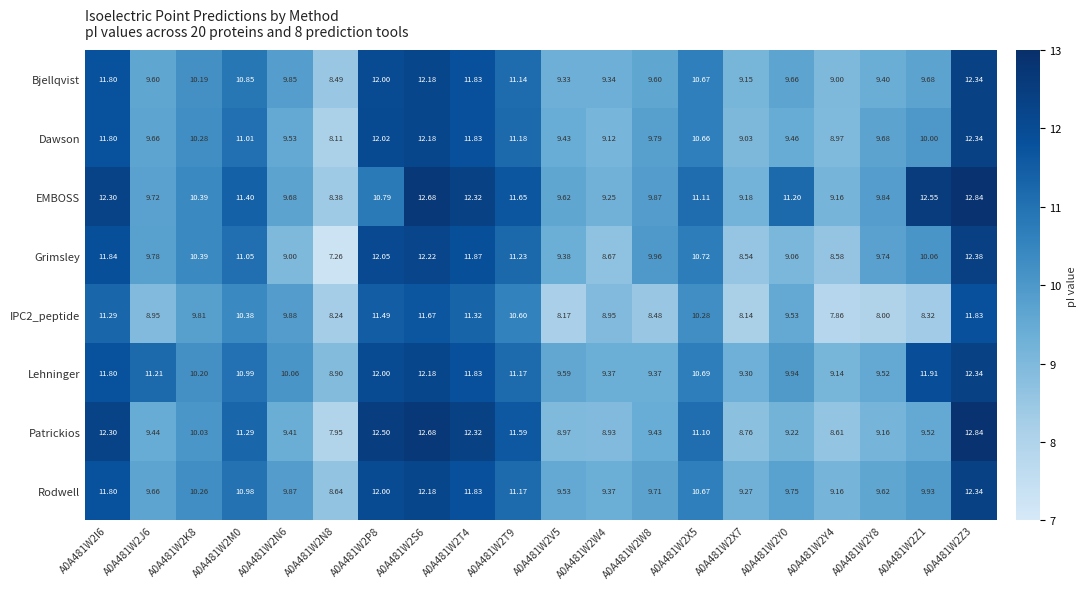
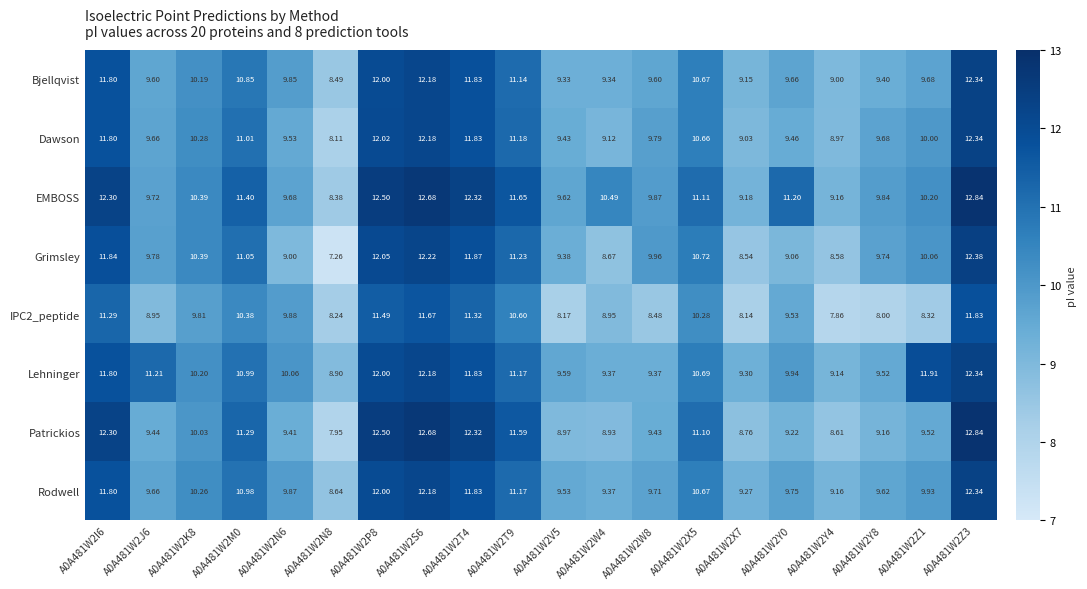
  {
    "Bjellqvist": {
      "A0A481W2I6": 11.80,
      "A0A481W2J6": 9.60,
      "A0A481W2K8": 10.19,
      "A0A481W2M0": 10.85,
      "A0A481W2N6": 9.85,
      "A0A481W2N8": 8.49,
      "A0A481W2P8": 12.00,
      "A0A481W2S6": 12.18,
      "A0A481W2T4": 11.83,
      "A0A481W2T9": 11.14,
      "A0A481W2V5": 9.33,
      "A0A481W2W4": 9.34,
      "A0A481W2W8": 9.60,
      "A0A481W2X5": 10.67,
      "A0A481W2X7": 9.15,
      "A0A481W2Y0": 9.66,
      "A0A481W2Y4": 9.00,
      "A0A481W2Y8": 9.40,
      "A0A481W2Z1": 9.68,
      "A0A481W2Z3": 12.34
    },
    "Dawson": {
      "A0A481W2I6": 11.80,
      "A0A481W2J6": 9.66,
      "A0A481W2K8": 10.28,
      "A0A481W2M0": 11.01,
      "A0A481W2N6": 9.53,
      "A0A481W2N8": 8.11,
      "A0A481W2P8": 12.02,
      "A0A481W2S6": 12.18,
      "A0A481W2T4": 11.83,
      "A0A481W2T9": 11.18,
      "A0A481W2V5": 9.43,
      "A0A481W2W4": 9.12,
      "A0A481W2W8": 9.79,
      "A0A481W2X5": 10.66,
      "A0A481W2X7": 9.03,
      "A0A481W2Y0": 9.46,
      "A0A481W2Y4": 8.97,
      "A0A481W2Y8": 9.68,
      "A0A481W2Z1": 10.00,
      "A0A481W2Z3": 12.34
    },
    "EMBOSS": {
      "A0A481W2I6": 12.30,
      "A0A481W2J6": 9.72,
      "A0A481W2K8": 10.39,
      "A0A481W2M0": 11.40,
      "A0A481W2N6": 9.68,
      "A0A481W2N8": 8.38,
-     "A0A481W2P8": 10.79,
+     "A0A481W2P8": 12.50,
      "A0A481W2S6": 12.68,
      "A0A481W2T4": 12.32,
      "A0A481W2T9": 11.65,
      "A0A481W2V5": 9.62,
-     "A0A481W2W4": 9.25,
+     "A0A481W2W4": 10.49,
      "A0A481W2W8": 9.87,
      "A0A481W2X5": 11.11,
      "A0A481W2X7": 9.18,
      "A0A481W2Y0": 11.20,
      "A0A481W2Y4": 9.16,
      "A0A481W2Y8": 9.84,
-     "A0A481W2Z1": 12.55,
+     "A0A481W2Z1": 10.20,
      "A0A481W2Z3": 12.84
    },
    "Grimsley": {
      "A0A481W2I6": 11.84,
      "A0A481W2J6": 9.78,
      "A0A481W2K8": 10.39,
      "A0A481W2M0": 11.05,
      "A0A481W2N6": 9.00,
      "A0A481W2N8": 7.26,
      "A0A481W2P8": 12.05,
      "A0A481W2S6": 12.22,
      "A0A481W2T4": 11.87,
      "A0A481W2T9": 11.23,
      "A0A481W2V5": 9.38,
      "A0A481W2W4": 8.67,
      "A0A481W2W8": 9.96,
      "A0A481W2X5": 10.72,
      "A0A481W2X7": 8.54,
      "A0A481W2Y0": 9.06,
      "A0A481W2Y4": 8.58,
      "A0A481W2Y8": 9.74,
      "A0A481W2Z1": 10.06,
      "A0A481W2Z3": 12.38
    },
    "IPC2_peptide": {
      "A0A481W2I6": 11.29,
      "A0A481W2J6": 8.95,
      "A0A481W2K8": 9.81,
      "A0A481W2M0": 10.38,
      "A0A481W2N6": 9.88,
      "A0A481W2N8": 8.24,
      "A0A481W2P8": 11.49,
      "A0A481W2S6": 11.67,
      "A0A481W2T4": 11.32,
      "A0A481W2T9": 10.60,
      "A0A481W2V5": 8.17,
      "A0A481W2W4": 8.95,
      "A0A481W2W8": 8.48,
      "A0A481W2X5": 10.28,
      "A0A481W2X7": 8.14,
      "A0A481W2Y0": 9.53,
      "A0A481W2Y4": 7.86,
      "A0A481W2Y8": 8.00,
      "A0A481W2Z1": 8.32,
      "A0A481W2Z3": 11.83
    },
    "Lehninger": {
      "A0A481W2I6": 11.80,
      "A0A481W2J6": 11.21,
      "A0A481W2K8": 10.20,
      "A0A481W2M0": 10.99,
      "A0A481W2N6": 10.06,
      "A0A481W2N8": 8.90,
      "A0A481W2P8": 12.00,
      "A0A481W2S6": 12.18,
      "A0A481W2T4": 11.83,
      "A0A481W2T9": 11.17,
      "A0A481W2V5": 9.59,
      "A0A481W2W4": 9.37,
      "A0A481W2W8": 9.37,
      "A0A481W2X5": 10.69,
      "A0A481W2X7": 9.30,
      "A0A481W2Y0": 9.94,
      "A0A481W2Y4": 9.14,
      "A0A481W2Y8": 9.52,
      "A0A481W2Z1": 11.91,
      "A0A481W2Z3": 12.34
    },
    "Patrickios": {
      "A0A481W2I6": 12.30,
      "A0A481W2J6": 9.44,
      "A0A481W2K8": 10.03,
      "A0A481W2M0": 11.29,
      "A0A481W2N6": 9.41,
      "A0A481W2N8": 7.95,
      "A0A481W2P8": 12.50,
      "A0A481W2S6": 12.68,
      "A0A481W2T4": 12.32,
      "A0A481W2T9": 11.59,
      "A0A481W2V5": 8.97,
      "A0A481W2W4": 8.93,
      "A0A481W2W8": 9.43,
      "A0A481W2X5": 11.10,
      "A0A481W2X7": 8.76,
      "A0A481W2Y0": 9.22,
      "A0A481W2Y4": 8.61,
      "A0A481W2Y8": 9.16,
      "A0A481W2Z1": 9.52,
      "A0A481W2Z3": 12.84
    },
    "Rodwell": {
      "A0A481W2I6": 11.80,
      "A0A481W2J6": 9.66,
      "A0A481W2K8": 10.26,
      "A0A481W2M0": 10.98,
      "A0A481W2N6": 9.87,
      "A0A481W2N8": 8.64,
      "A0A481W2P8": 12.00,
      "A0A481W2S6": 12.18,
      "A0A481W2T4": 11.83,
      "A0A481W2T9": 11.17,
      "A0A481W2V5": 9.53,
      "A0A481W2W4": 9.37,
      "A0A481W2W8": 9.71,
      "A0A481W2X5": 10.67,
      "A0A481W2X7": 9.27,
      "A0A481W2Y0": 9.75,
      "A0A481W2Y4": 9.16,
      "A0A481W2Y8": 9.62,
      "A0A481W2Z1": 9.93,
      "A0A481W2Z3": 12.34
    }
  }
